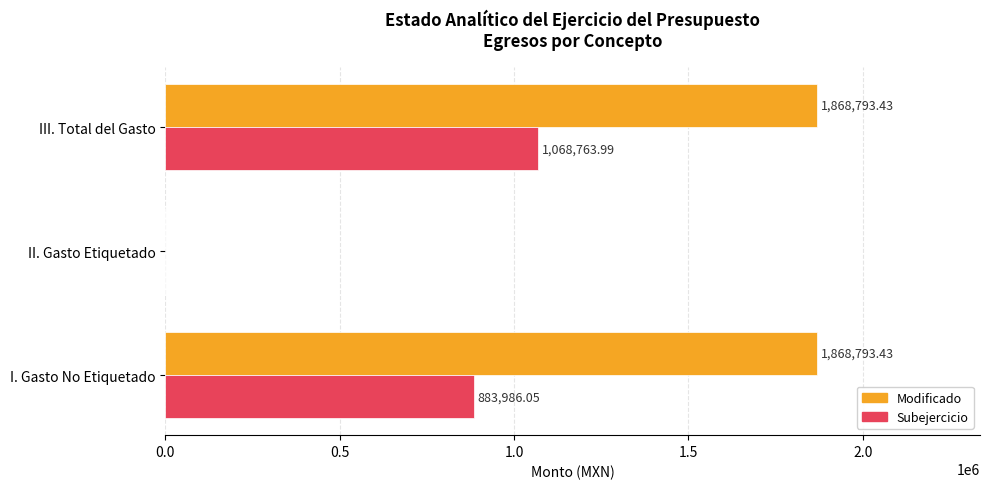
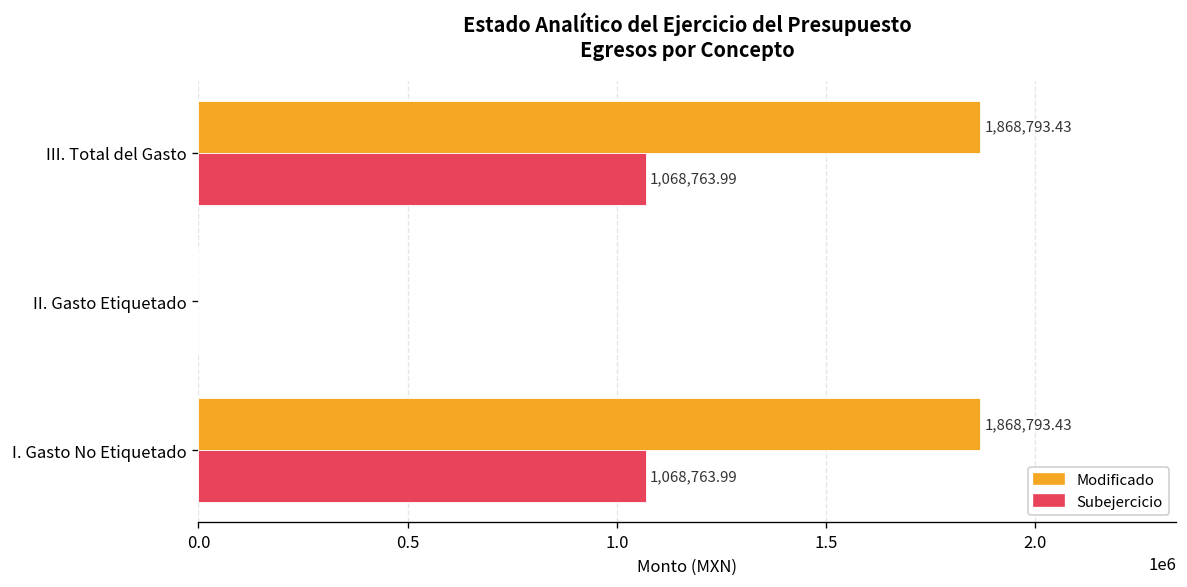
  {
    "Modificado": {
      "III. Total del Gasto": "1,868,793.43",
      "I. Gasto No Etiquetado": "1,868,793.43"
    },
    "Subejercicio": {
      "III. Total del Gasto": "1,068,763.99",
-     "I. Gasto No Etiquetado": "883,986.05"
+     "I. Gasto No Etiquetado": "1,068,763.99"
    }
  }
